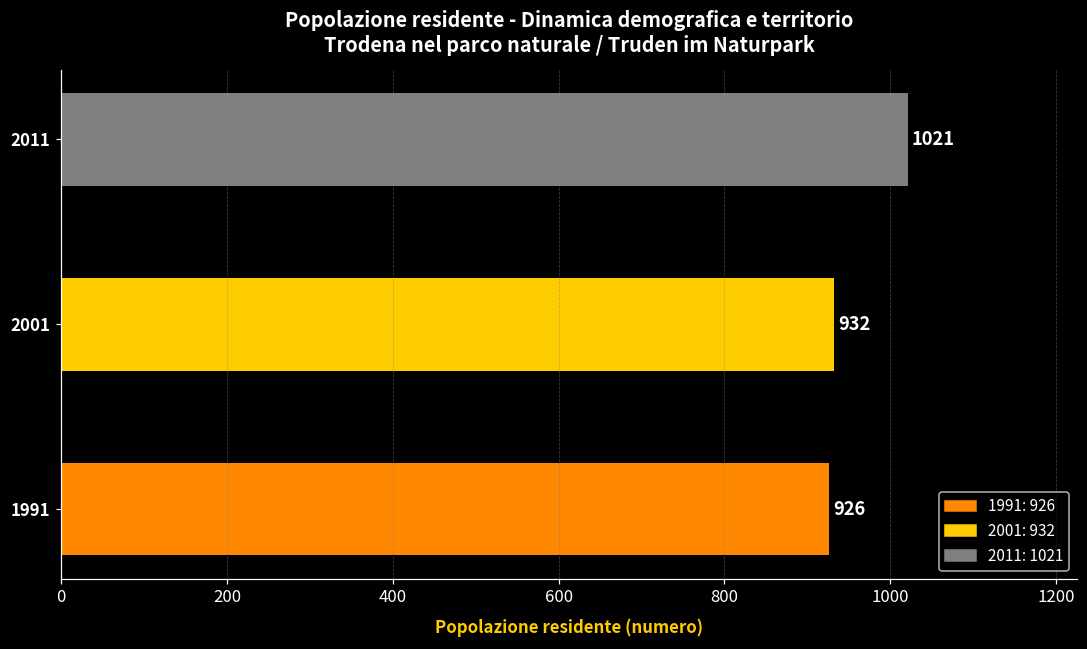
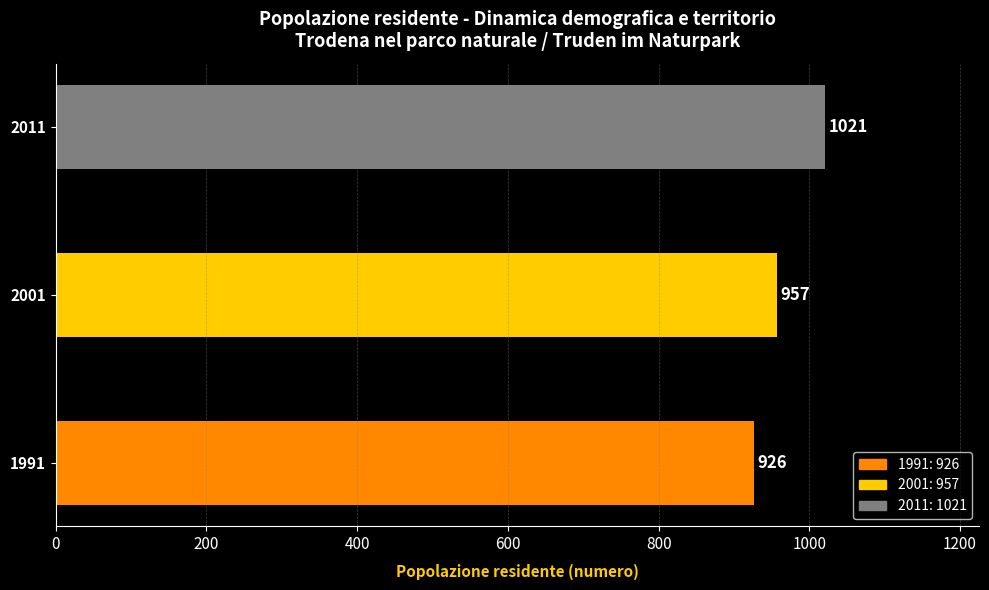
  {
    "2011": 1021,
-   "2001": 932,
+   "2001": 957,
    "1991": 926
  }
